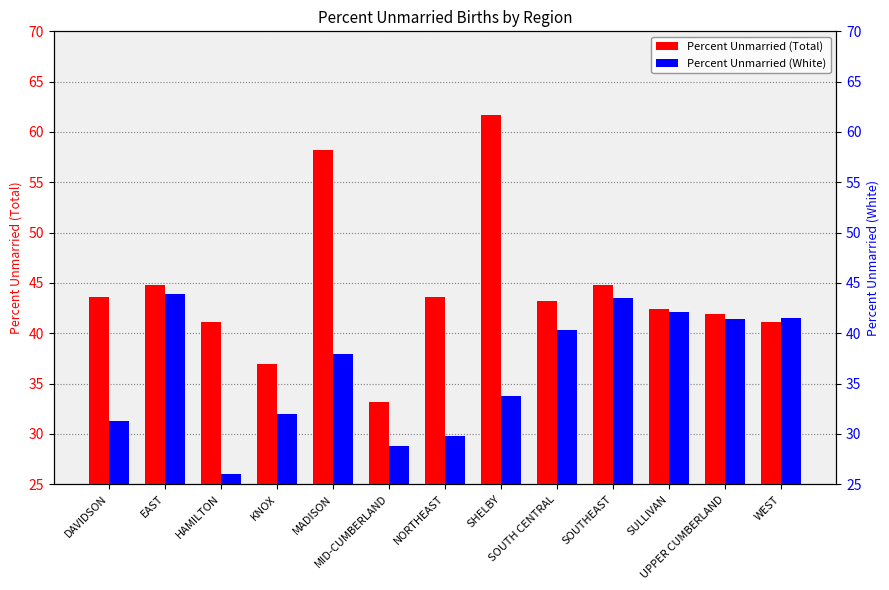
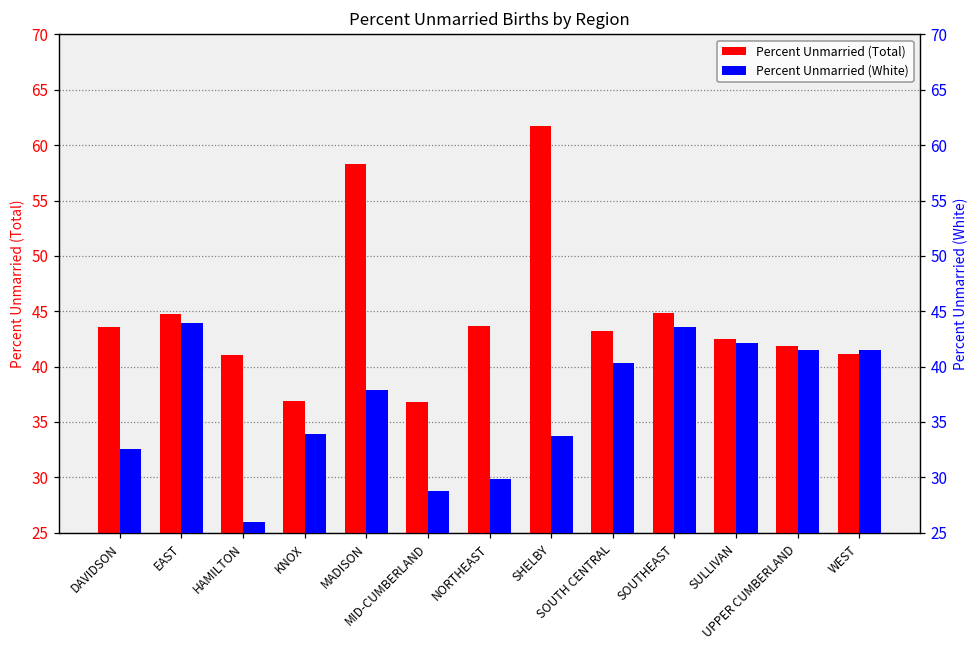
  {
    "Percent Unmarried (Total)": {
      "DAVIDSON": 43.6,
      "EAST": 44.8,
      "HAMILTON": 41.1,
      "KNOX": 36.9,
      "MADISON": 58.3,
-     "MID-CUMBERLAND": 33.2,
+     "MID-CUMBERLAND": 36.8,
      "NORTHEAST": 43.7,
      "SHELBY": 61.7,
      "SOUTH CENTRAL": 43.2,
      "SOUTHEAST": 44.8,
      "SULLIVAN": 42.5,
      "UPPER CUMBERLAND": 41.9,
      "WEST": 41.1
    },
    "Percent Unmarried (White)": {
-     "DAVIDSON": 31.3,
+     "DAVIDSON": 32.6,
      "EAST": 43.9,
      "HAMILTON": 26.0,
-     "KNOX": 32.0,
+     "KNOX": 33.9,
      "MADISON": 37.9,
      "MID-CUMBERLAND": 28.8,
      "NORTHEAST": 29.8,
      "SHELBY": 33.8,
      "SOUTH CENTRAL": 40.3,
      "SOUTHEAST": 43.5,
      "SULLIVAN": 42.1,
      "UPPER CUMBERLAND": 41.5,
      "WEST": 41.5
    }
  }
